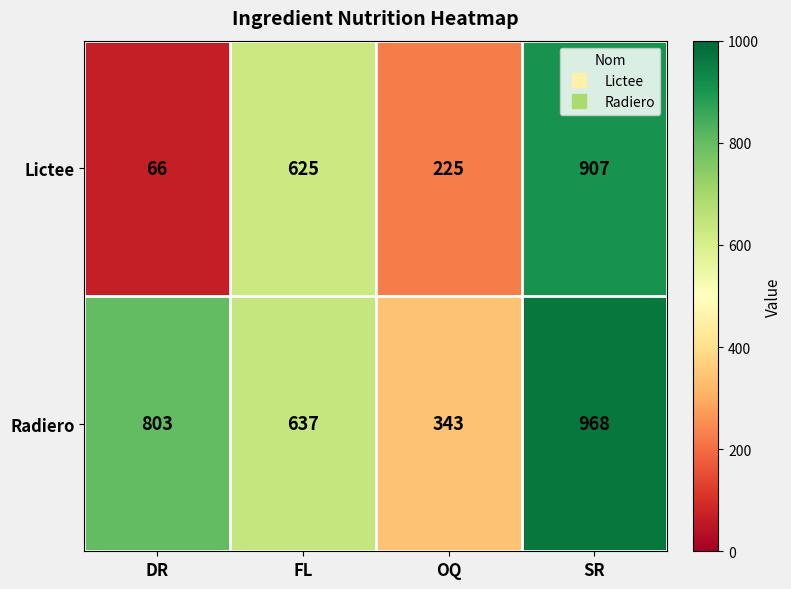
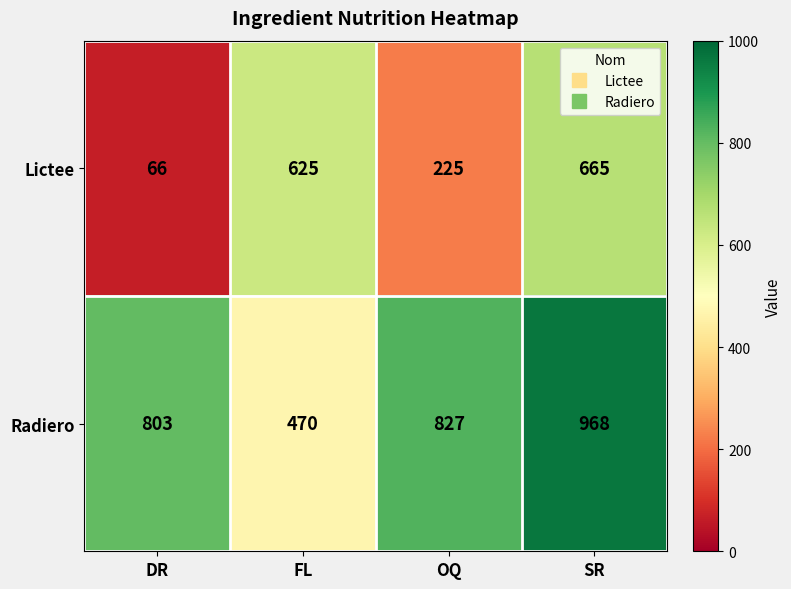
  {
    "Lictee": {
      "DR": 66,
      "FL": 625,
      "OQ": 225,
-     "SR": 907
+     "SR": 665
    },
    "Radiero": {
      "DR": 803,
-     "FL": 637,
-     "OQ": 343,
+     "FL": 470,
+     "OQ": 827,
      "SR": 968
    }
  }
